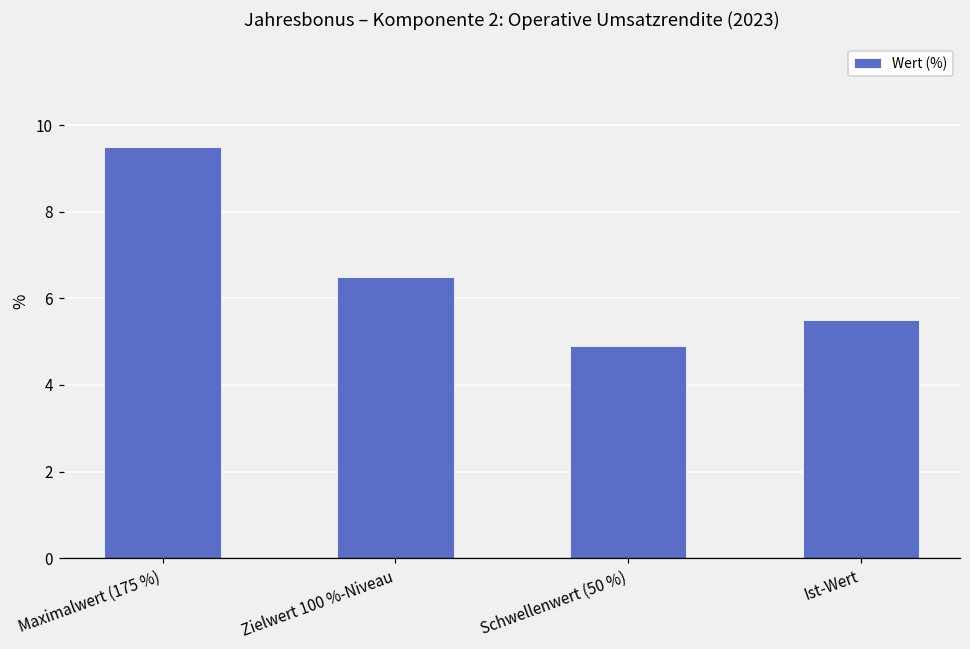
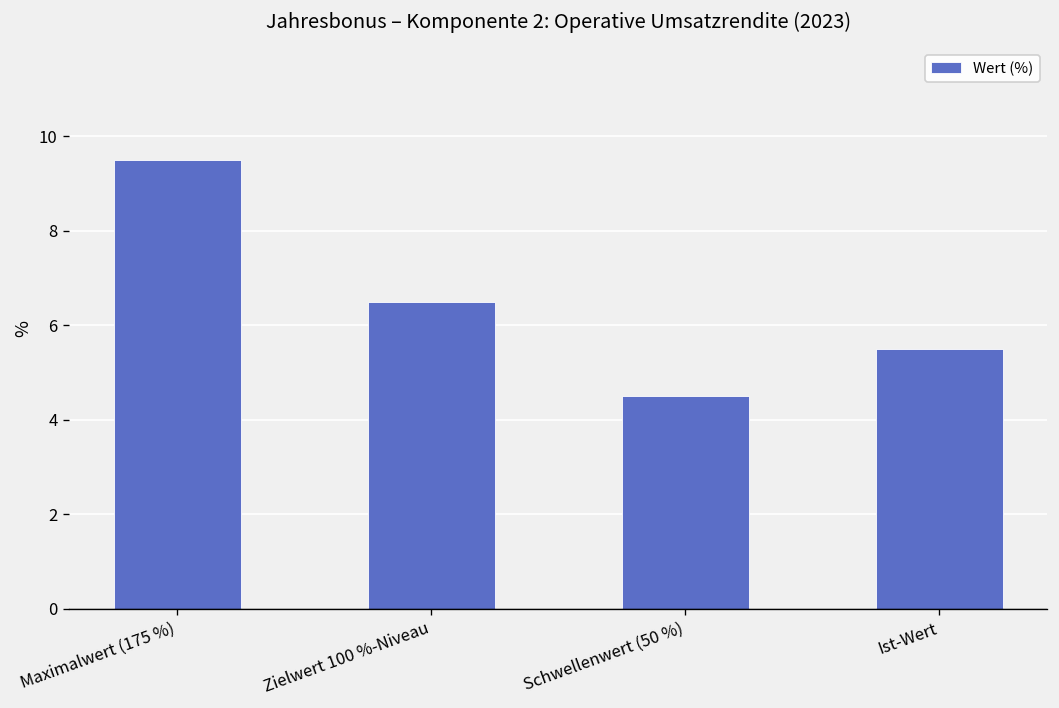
  {
    "Maximalwert (175 %)": 9.5,
    "Zielwert 100 %-Niveau": 6.5,
-   "Schwellenwert (50 %)": 4.9,
+   "Schwellenwert (50 %)": 4.5,
    "Ist-Wert": 5.5
  }
